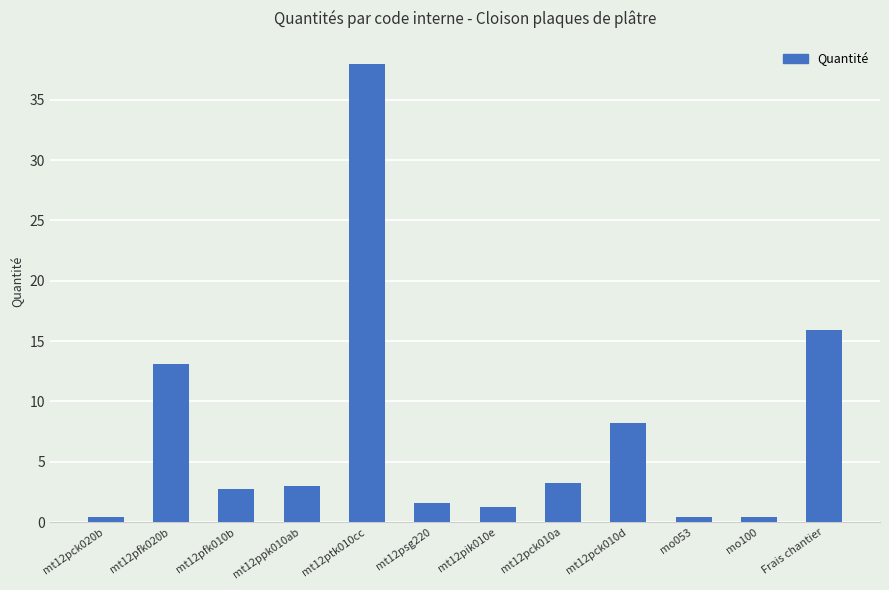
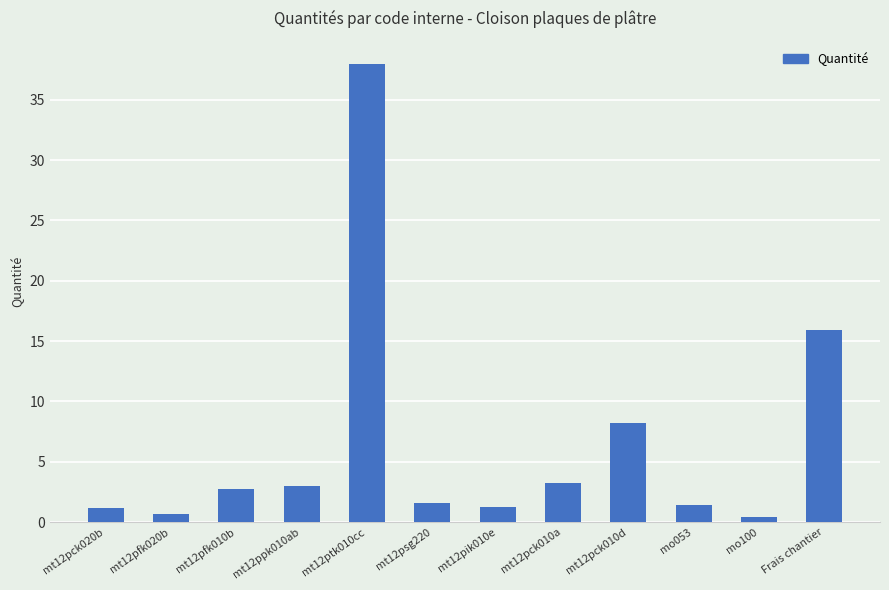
  {
-   "mt12pck020b": 0.4,
-   "mt12pfk020b": 13.1,
+   "mt12pck020b": 1.2,
+   "mt12pfk020b": 0.7,
    "mt12pfk010b": 2.8,
    "mt12ppk010ab": 3.0,
    "mt12ptk010cc": 38.0,
    "mt12psg220": 1.6,
    "mt12pik010e": 1.2,
    "mt12pck010a": 3.2,
    "mt12pck010d": 8.2,
-   "mo053": 0.4,
+   "mo053": 1.4,
    "mo100": 0.4,
    "Frais chantier": 15.9
  }
